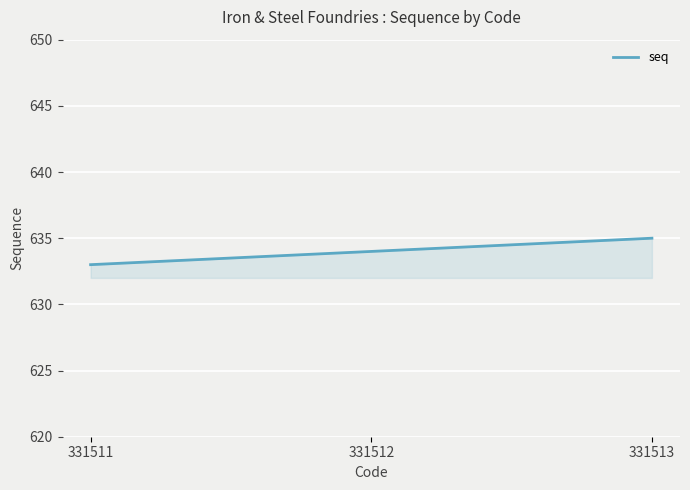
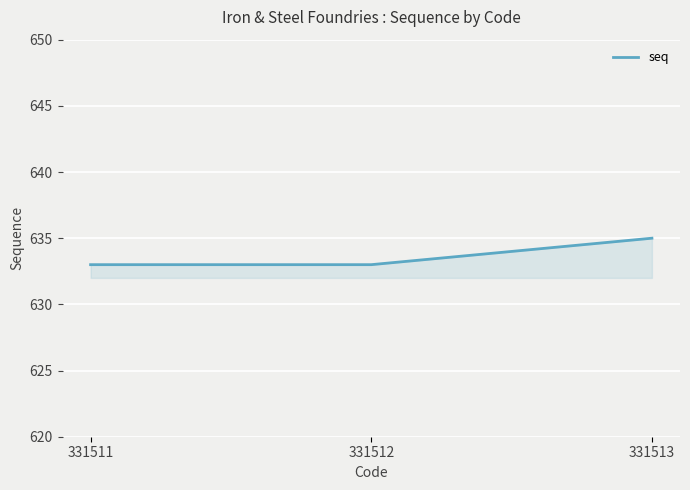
  {
    "331511": 633,
-   "331512": 634,
+   "331512": 633,
    "331513": 635
  }
